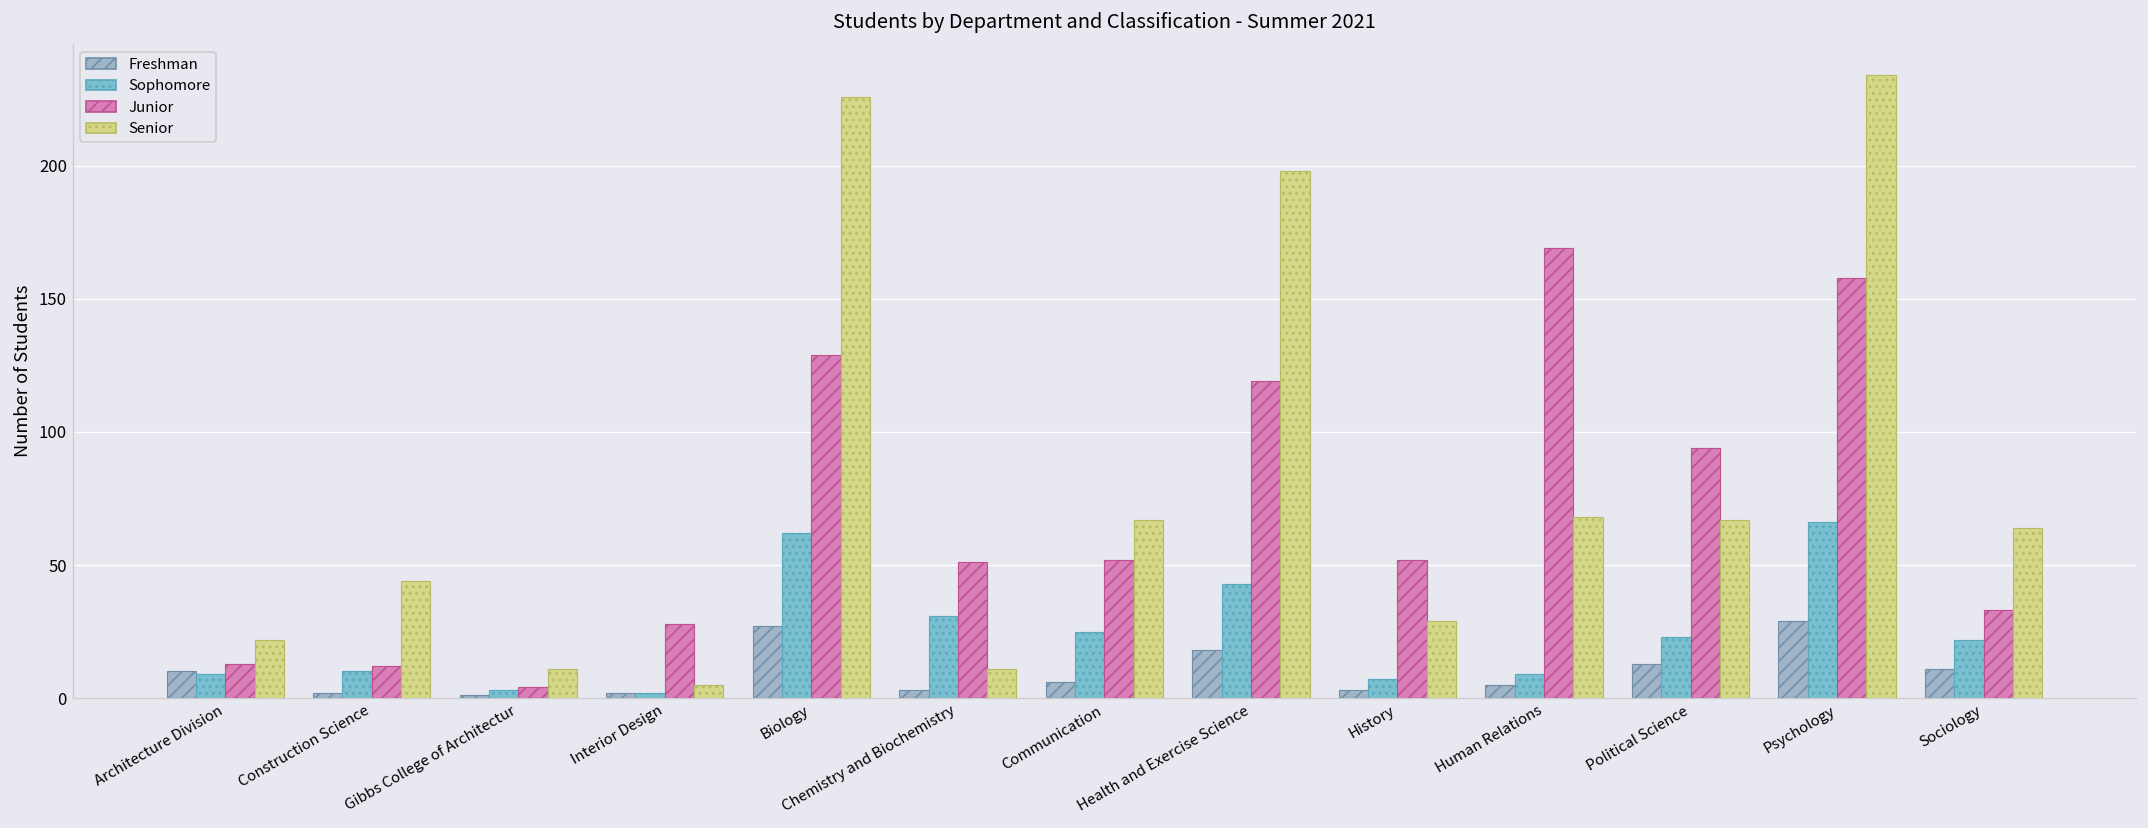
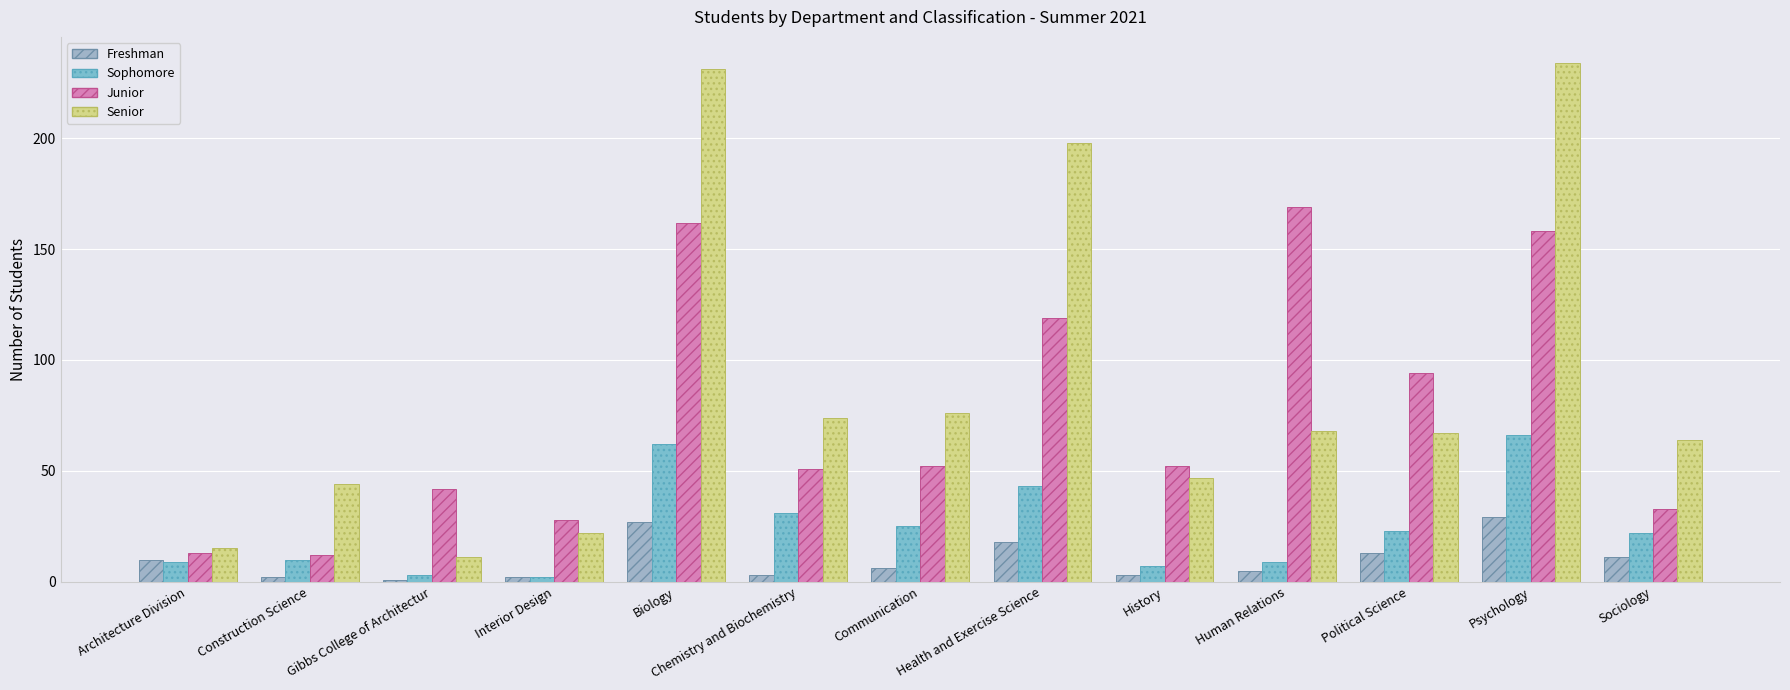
  {
    "Junior": {
      "Architecture Division": 13,
      "Construction Science": 12,
-     "Gibbs College of Architectur": 4,
+     "Gibbs College of Architectur": 42,
      "Interior Design": 28,
-     "Biology": 129,
+     "Biology": 162,
      "Chemistry and Biochemistry": 51,
      "Communication": 52,
      "Health and Exercise Science": 119,
      "History": 52,
      "Human Relations": 169,
      "Political Science": 94,
      "Psychology": 158,
      "Sociology": 33
    },
    "Senior": {
-     "Architecture Division": 22,
+     "Architecture Division": 15,
      "Construction Science": 44,
      "Gibbs College of Architectur": 11,
-     "Interior Design": 5,
-     "Biology": 226,
-     "Chemistry and Biochemistry": 11,
-     "Communication": 67,
+     "Interior Design": 22,
+     "Biology": 231,
+     "Chemistry and Biochemistry": 74,
+     "Communication": 76,
      "Health and Exercise Science": 198,
-     "History": 29,
+     "History": 47,
      "Human Relations": 68,
      "Political Science": 67,
      "Psychology": 234,
      "Sociology": 64
    }
  }
